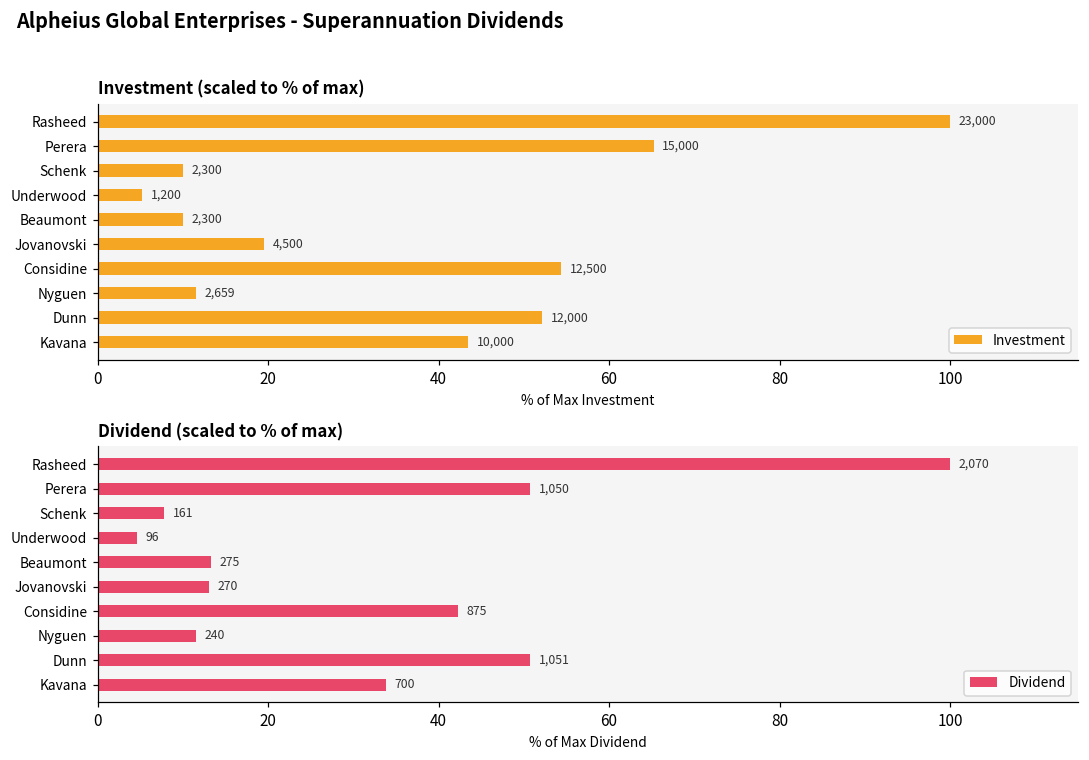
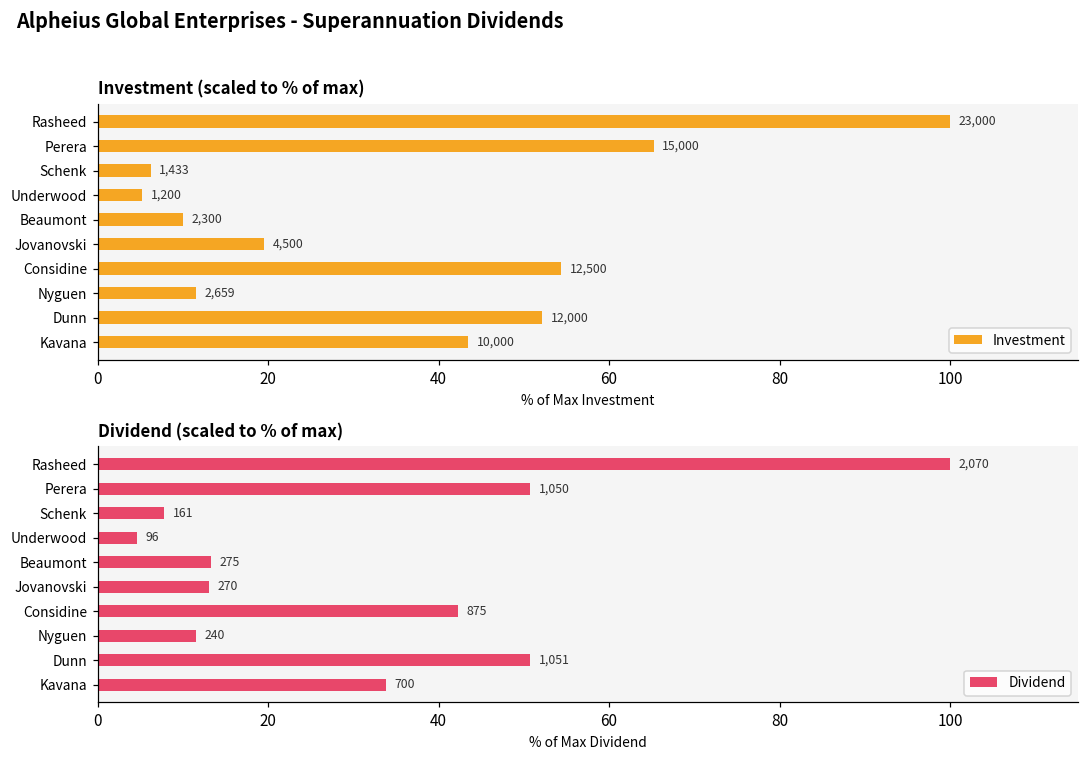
  {
    "Investment (scaled to % of max)": {
-     "Schenk": "2,300"
+     "Schenk": "1,433"
    }
  }
